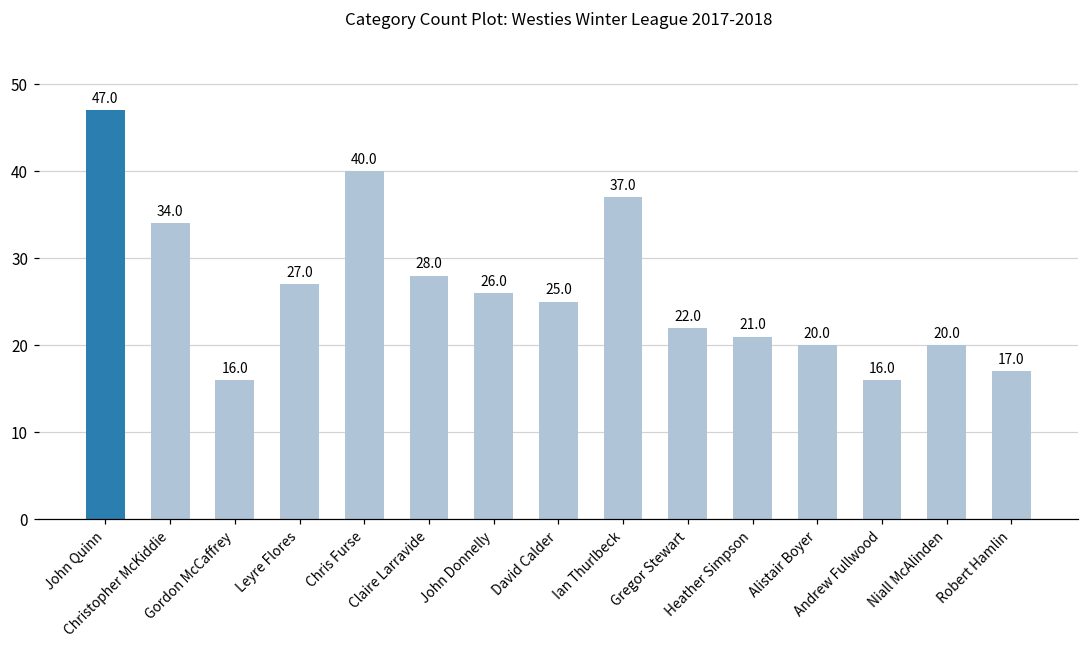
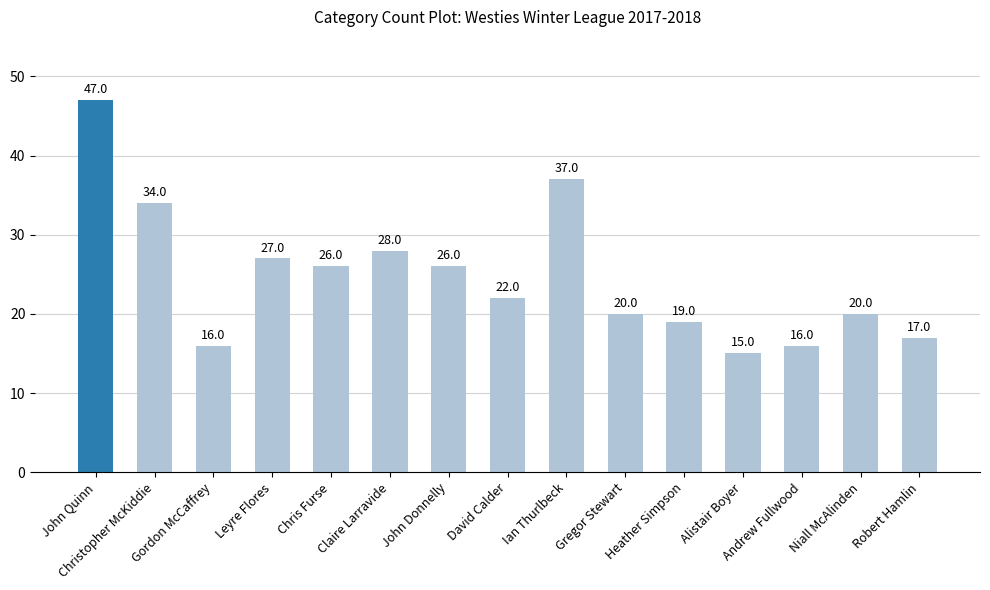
  {
    "John Quinn": 47.0,
    "Christopher McKiddie": 34.0,
    "Gordon McCaffrey": 16.0,
    "Leyre Flores": 27.0,
-   "Chris Furse": 40.0,
+   "Chris Furse": 26.0,
    "Claire Larravide": 28.0,
    "John Donnelly": 26.0,
-   "David Calder": 25.0,
+   "David Calder": 22.0,
    "Ian Thurlbeck": 37.0,
-   "Gregor Stewart": 22.0,
-   "Heather Simpson": 21.0,
-   "Alistair Boyer": 20.0,
+   "Gregor Stewart": 20.0,
+   "Heather Simpson": 19.0,
+   "Alistair Boyer": 15.0,
    "Andrew Fullwood": 16.0,
    "Niall McAlinden": 20.0,
    "Robert Hamlin": 17.0
  }
